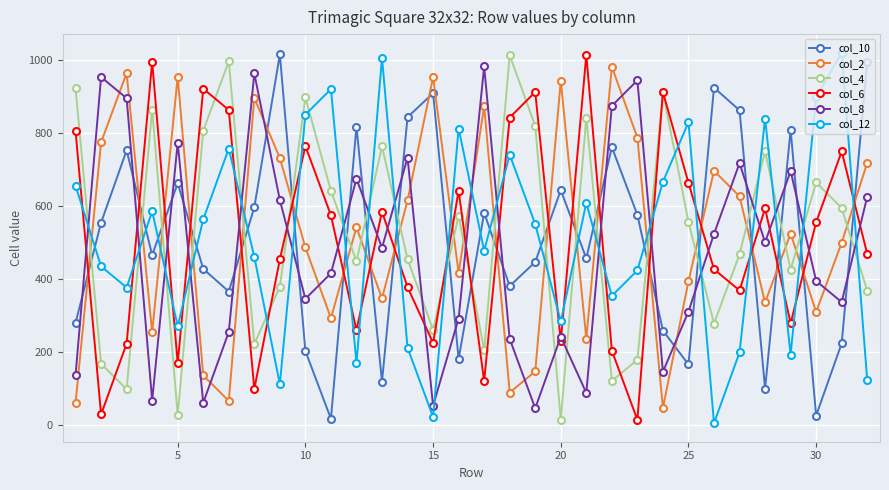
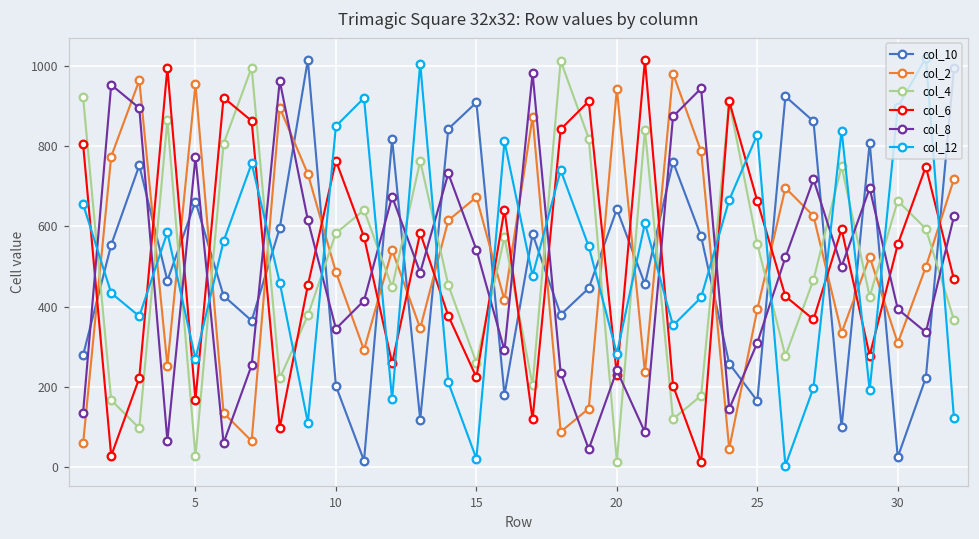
  {
    "col_10": {
      "5": 660,
      "10": 200,
      "15": 910,
      "20": 640,
      "25": 170,
      "30": 30
    },
    "col_2": {
      "5": 950,
      "10": 490,
-     "15": 950,
+     "15": 670,
      "20": 940,
      "25": 390,
      "30": 310
    },
    "col_4": {
      "5": 30,
-     "10": 900,
+     "10": 580,
      "15": 260,
      "20": 10,
      "25": 560,
      "30": 660
    },
    "col_6": {
      "5": 170,
      "10": 760,
      "15": 220,
      "20": 230,
      "25": 660,
      "30": 560
    },
    "col_8": {
      "5": 770,
      "10": 350,
-     "15": 50,
+     "15": 540,
      "20": 240,
      "25": 310,
      "30": 390
    },
    "col_12": {
      "5": 270,
      "10": 850,
      "15": 20,
      "20": 280,
      "25": 830
    }
  }
